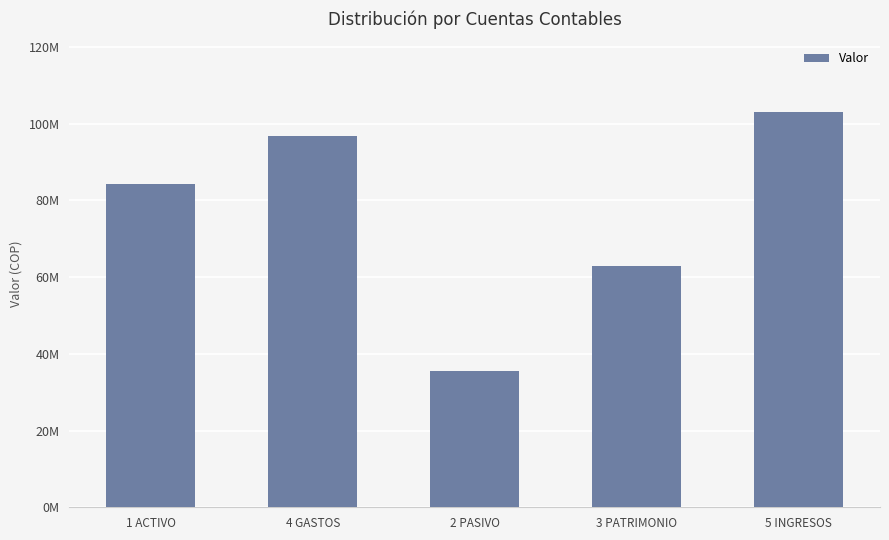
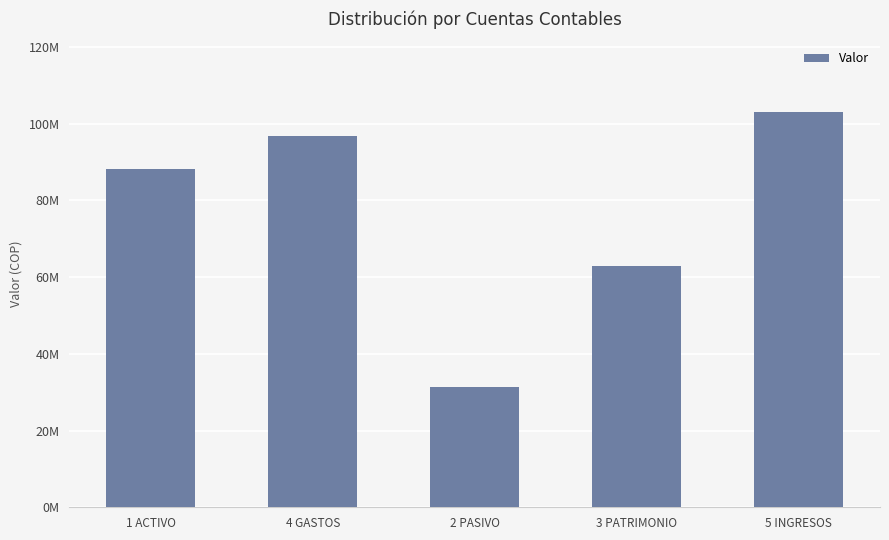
  {
-   "1 ACTIVO": 84000000,
+   "1 ACTIVO": 88000000,
    "4 GASTOS": 97000000,
-   "2 PASIVO": 36000000,
+   "2 PASIVO": 31000000,
    "3 PATRIMONIO": 63000000,
    "5 INGRESOS": 103000000
  }
